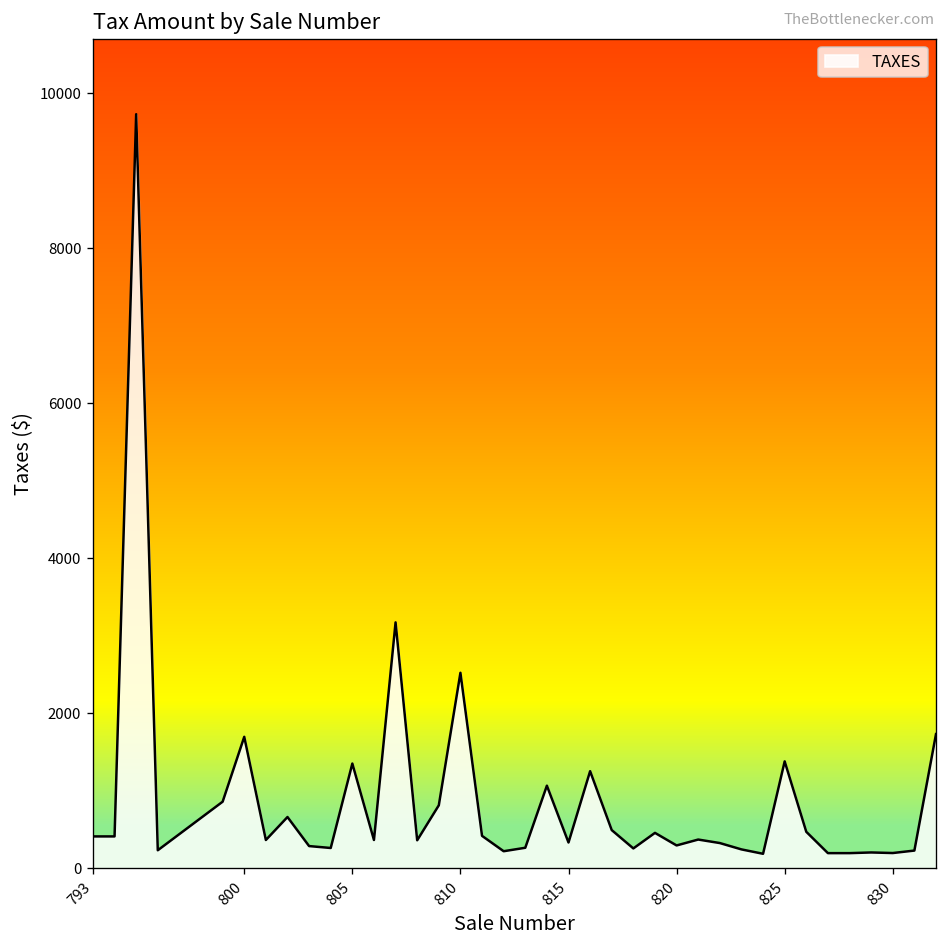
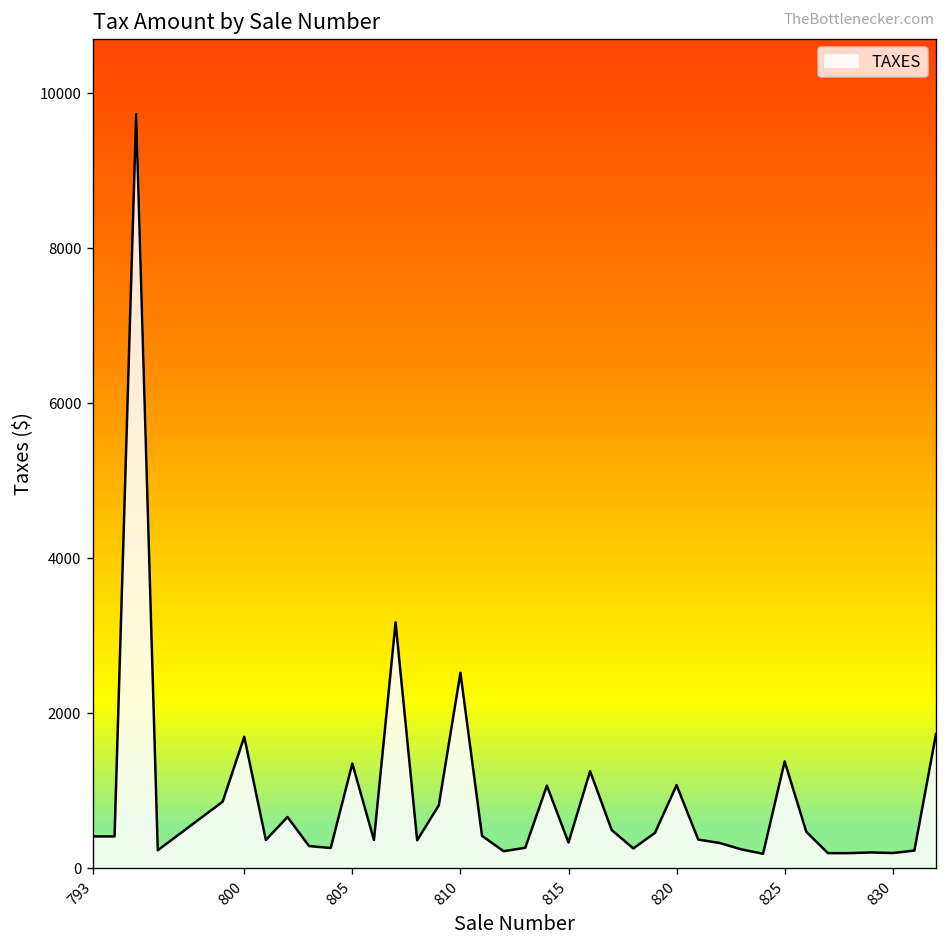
  {
    "793": 400,
    "800": 1700,
    "805": 1400,
    "810": 2500,
    "815": 300,
-   "820": 300,
+   "820": 1100,
    "825": 1400,
    "830": 200
  }
